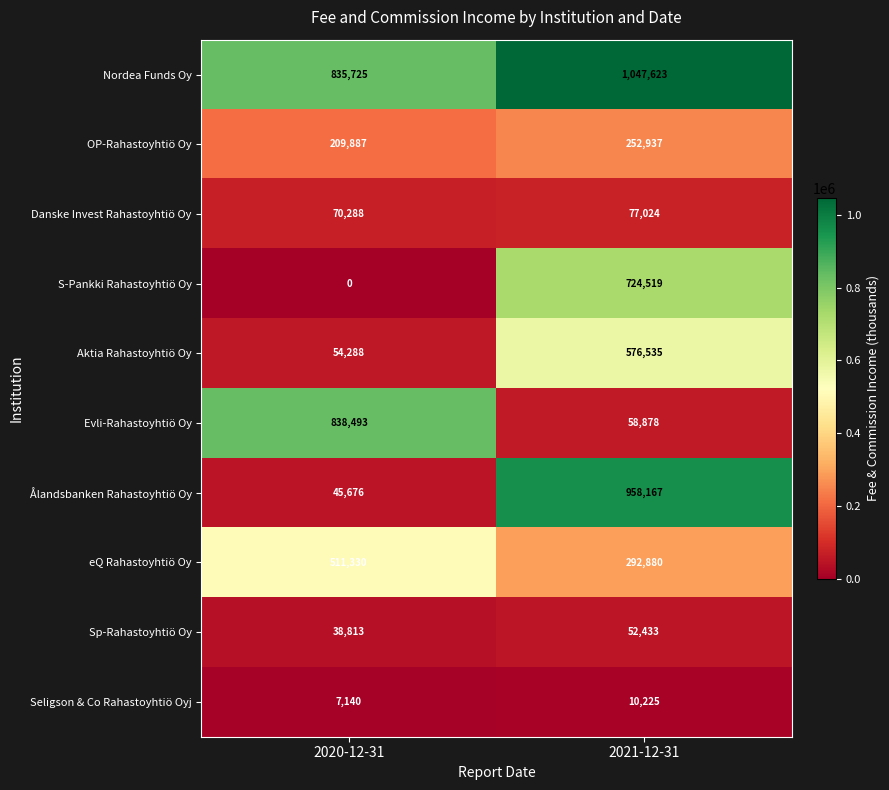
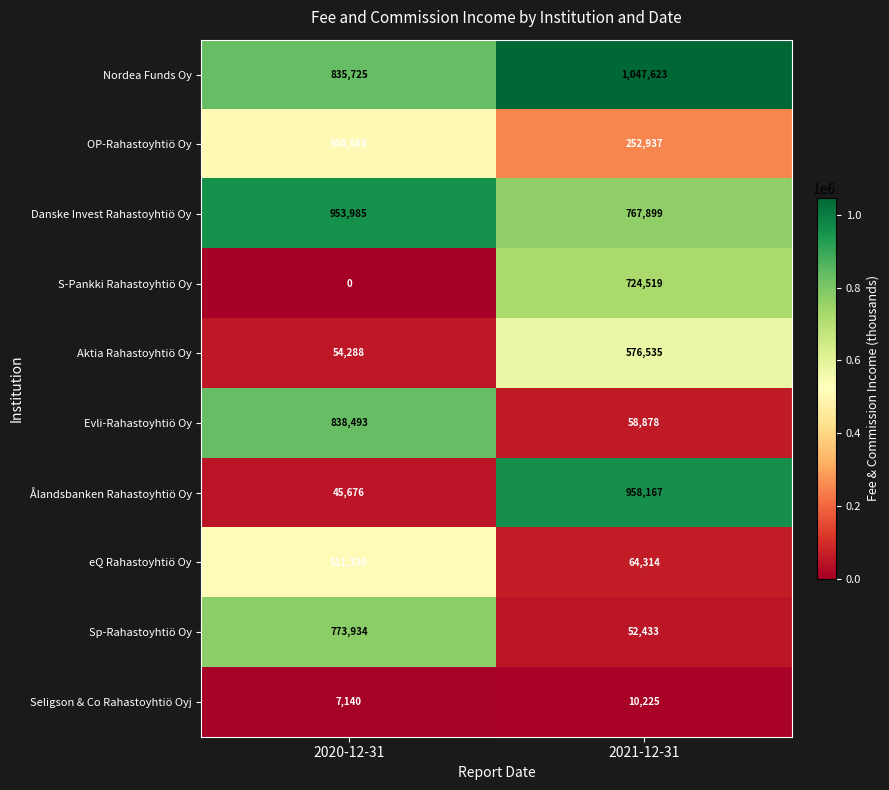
  {
    "Nordea Funds Oy": {
      "2020-12-31": "835,725",
      "2021-12-31": "1,047,623"
    },
    "OP-Rahastoyhtiö Oy": {
-     "2020-12-31": "209,887",
+     "2020-12-31": "504,588",
      "2021-12-31": "252,937"
    },
    "Danske Invest Rahastoyhtiö Oy": {
-     "2020-12-31": "70,288",
-     "2021-12-31": "77,024"
+     "2020-12-31": "953,985",
+     "2021-12-31": "767,899"
    },
    "S-Pankki Rahastoyhtiö Oy": {
      "2020-12-31": "0",
      "2021-12-31": "724,519"
    },
    "Aktia Rahastoyhtiö Oy": {
      "2020-12-31": "54,288",
      "2021-12-31": "576,535"
    },
    "Evli-Rahastoyhtiö Oy": {
      "2020-12-31": "838,493",
      "2021-12-31": "58,878"
    },
    "Ålandsbanken Rahastoyhtiö Oy": {
      "2020-12-31": "45,676",
      "2021-12-31": "958,167"
    },
    "eQ Rahastoyhtiö Oy": {
      "2020-12-31": "511,330",
-     "2021-12-31": "292,880"
+     "2021-12-31": "64,314"
    },
    "Sp-Rahastoyhtiö Oy": {
-     "2020-12-31": "38,813",
+     "2020-12-31": "773,934",
      "2021-12-31": "52,433"
    },
    "Seligson & Co Rahastoyhtiö Oyj": {
      "2020-12-31": "7,140",
      "2021-12-31": "10,225"
    }
  }
